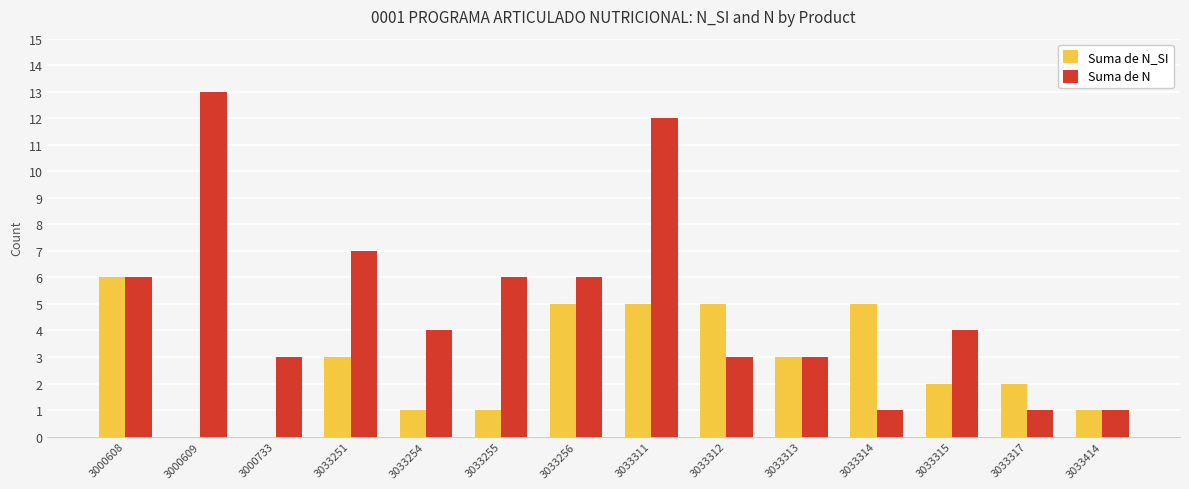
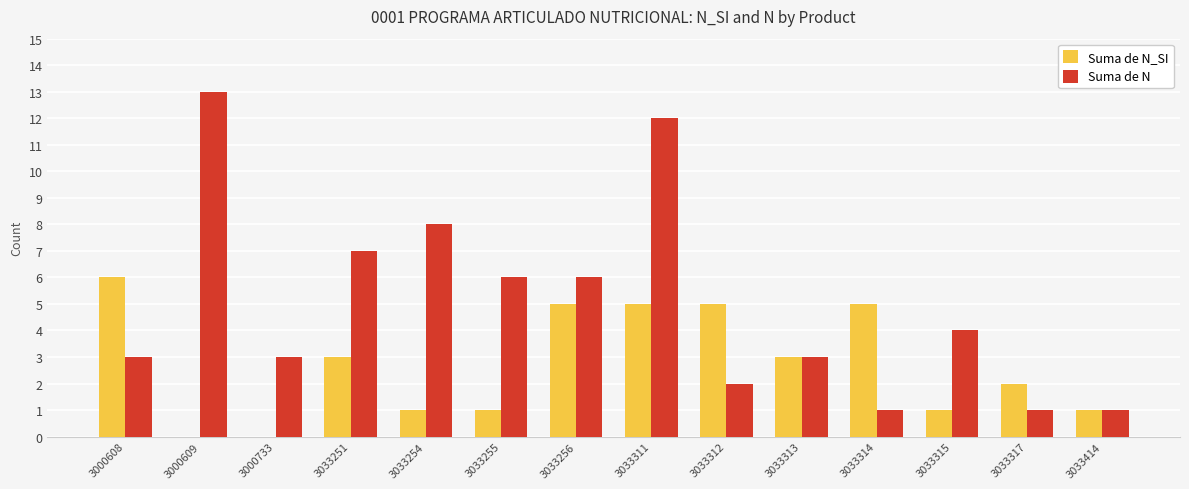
  {
    "Suma de N_SI": {
      "3000608": 6,
      "3000609": 0,
      "3000733": 0,
      "3033251": 3,
      "3033254": 1,
      "3033255": 1,
      "3033256": 5,
      "3033311": 5,
      "3033312": 5,
      "3033313": 3,
      "3033314": 5,
-     "3033315": 2,
+     "3033315": 1,
      "3033317": 2,
      "3033414": 1
    },
    "Suma de N": {
-     "3000608": 6,
+     "3000608": 3,
      "3000609": 13,
      "3000733": 3,
      "3033251": 7,
-     "3033254": 4,
+     "3033254": 8,
      "3033255": 6,
      "3033256": 6,
      "3033311": 12,
-     "3033312": 3,
+     "3033312": 2,
      "3033313": 3,
      "3033314": 1,
      "3033315": 4,
      "3033317": 1,
      "3033414": 1
    }
  }
